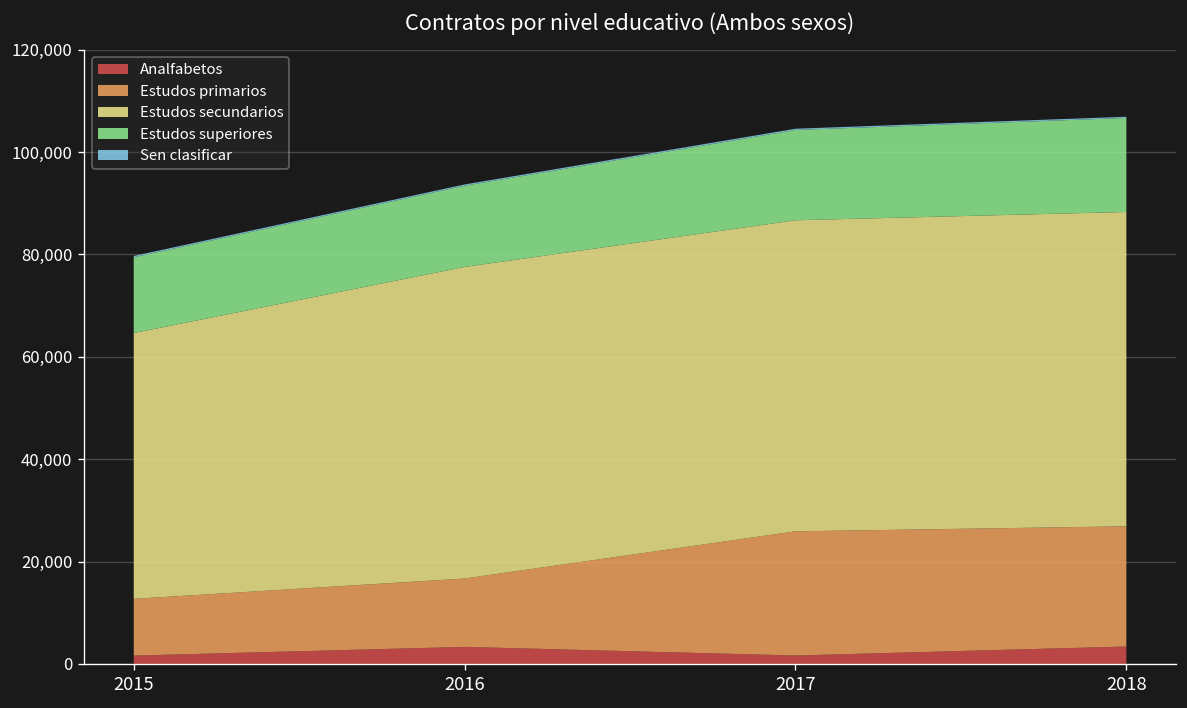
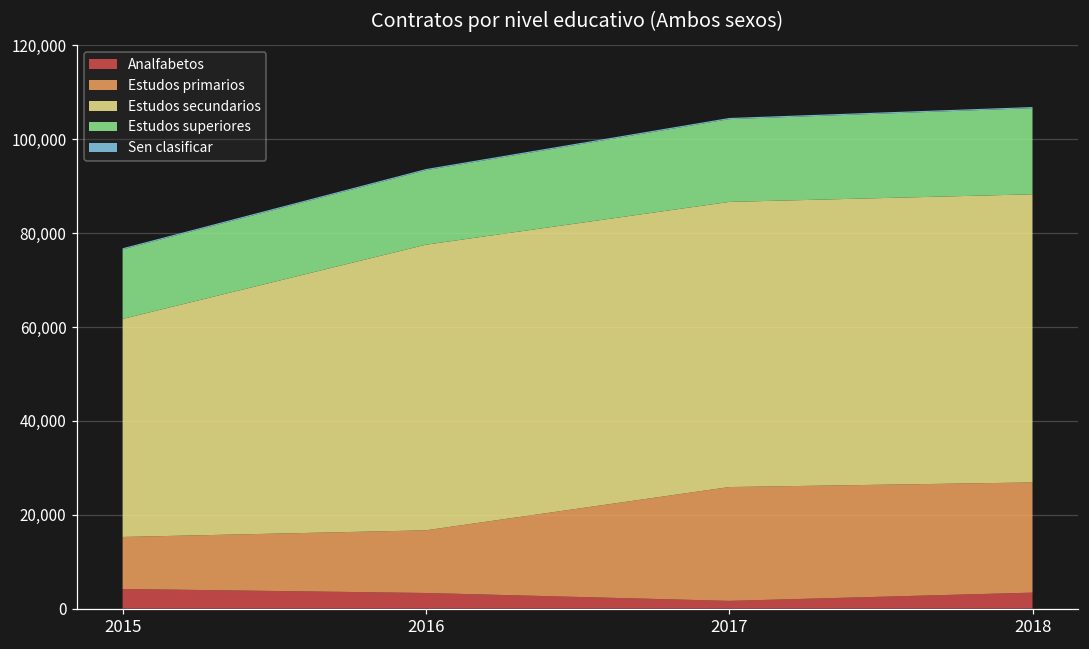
  {
    "Analfabetos": {
-     "2015": "2,000",
+     "2015": "4,000",
      "2016": "3,000",
      "2017": "2,000",
      "2018": "3,000"
    },
    "Estudos primarios": {
      "2015": "11,000",
      "2016": "13,000",
      "2017": "24,000",
      "2018": "23,000"
    },
    "Estudos secundarios": {
-     "2015": "52,000",
+     "2015": "46,000",
      "2016": "61,000",
      "2017": "61,000",
      "2018": "61,000"
    }
  }
